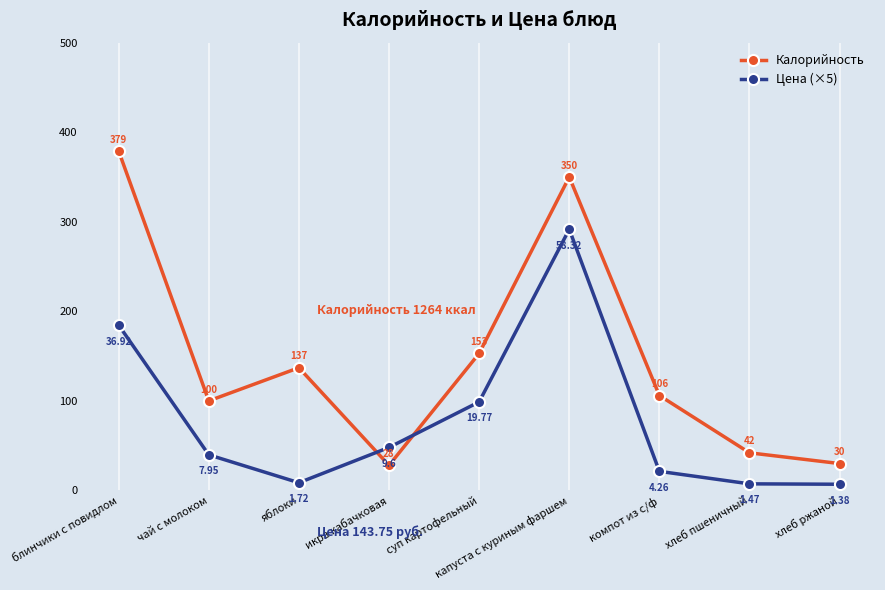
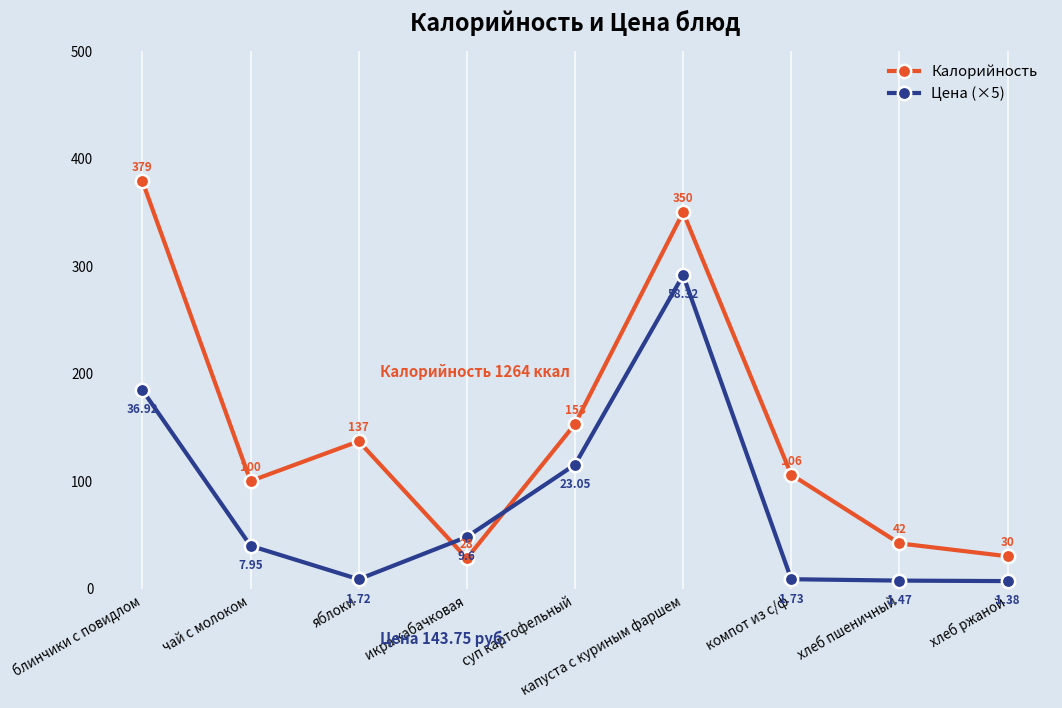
  {
    "Калорийность": {
      "блинчики с повидлом": 379,
      "чай с молоком": 100,
      "яблоки": 137,
      "суп картофельный": 153,
      "капуста с куриным фаршем": 350,
      "компот из с/ф": 106,
      "хлеб пшеничный": 42,
      "хлеб ржаной": 30
    },
    "Цена (×5)": {
-     "суп картофельный": 19.77,
-     "компот из с/ф": 4.26
+     "суп картофельный": 23.05,
+     "компот из с/ф": 1.73
    }
  }
